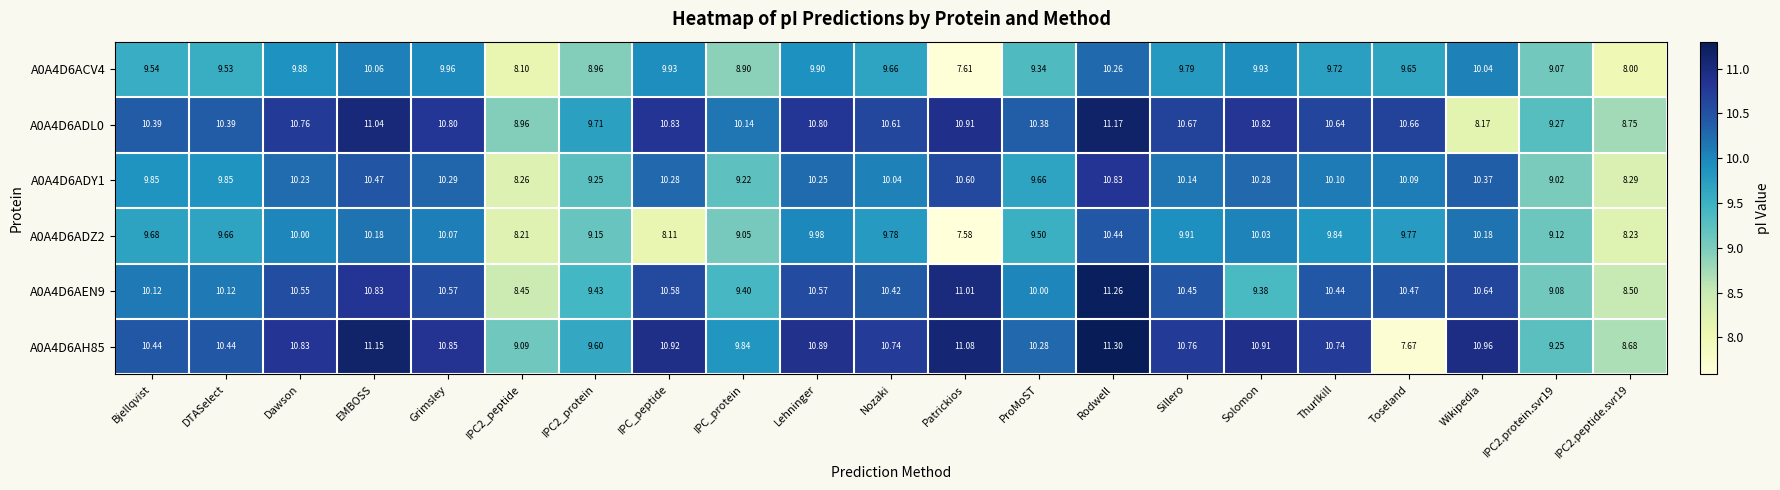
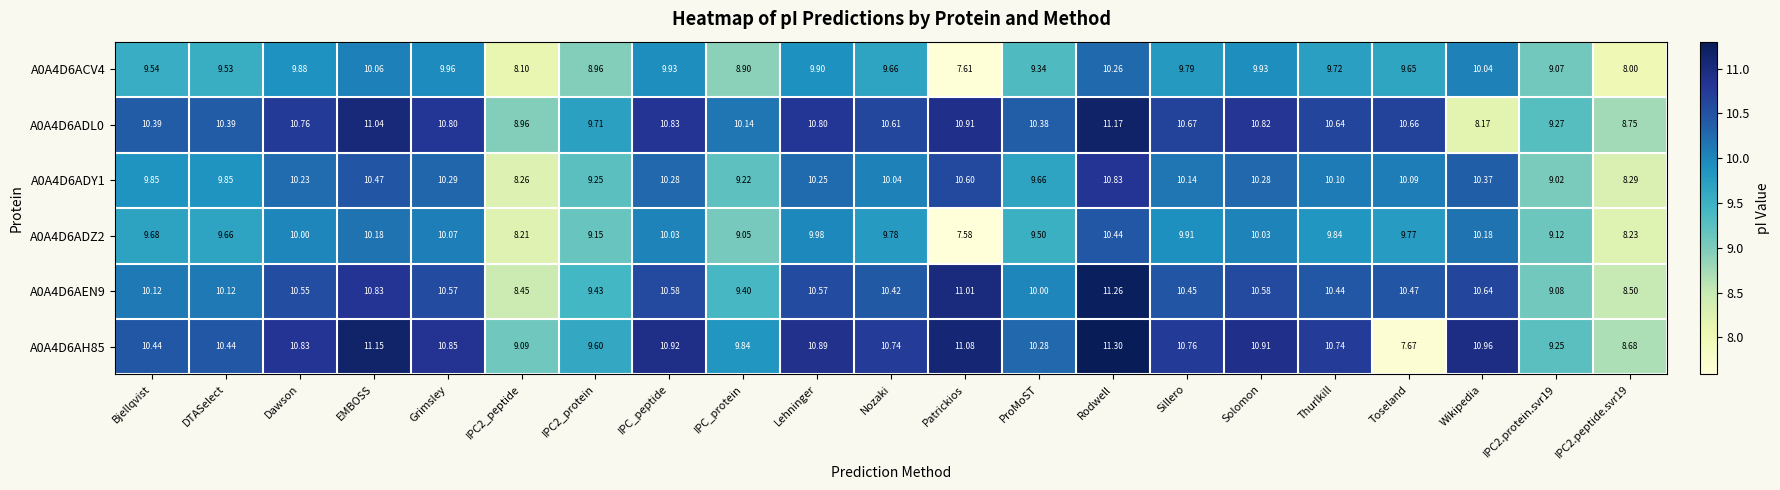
  {
    "A0A4D6ACV4": {
      "Bjellqvist": 9.54,
      "DTASelect": 9.53,
      "Dawson": 9.88,
      "EMBOSS": 10.06,
      "Grimsley": 9.96,
      "IPC2_peptide": 8.10,
      "IPC2_protein": 8.96,
      "IPC_peptide": 9.93,
      "IPC_protein": 8.90,
      "Lehninger": 9.90,
      "Nozaki": 9.66,
      "Patrickios": 7.61,
      "ProMoST": 9.34,
      "Rodwell": 10.26,
      "Sillero": 9.79,
      "Solomon": 9.93,
      "Thurlkill": 9.72,
      "Toseland": 9.65,
      "Wikipedia": 10.04,
      "IPC2.protein.svr19": 9.07,
      "IPC2.peptide.svr19": 8.00
    },
    "A0A4D6ADL0": {
      "Bjellqvist": 10.39,
      "DTASelect": 10.39,
      "Dawson": 10.76,
      "EMBOSS": 11.04,
      "Grimsley": 10.80,
      "IPC2_peptide": 8.96,
      "IPC2_protein": 9.71,
      "IPC_peptide": 10.83,
      "IPC_protein": 10.14,
      "Lehninger": 10.80,
      "Nozaki": 10.61,
      "Patrickios": 10.91,
      "ProMoST": 10.38,
      "Rodwell": 11.17,
      "Sillero": 10.67,
      "Solomon": 10.82,
      "Thurlkill": 10.64,
      "Toseland": 10.66,
      "Wikipedia": 8.17,
      "IPC2.protein.svr19": 9.27,
      "IPC2.peptide.svr19": 8.75
    },
    "A0A4D6ADY1": {
      "Bjellqvist": 9.85,
      "DTASelect": 9.85,
      "Dawson": 10.23,
      "EMBOSS": 10.47,
      "Grimsley": 10.29,
      "IPC2_peptide": 8.26,
      "IPC2_protein": 9.25,
      "IPC_peptide": 10.28,
      "IPC_protein": 9.22,
      "Lehninger": 10.25,
      "Nozaki": 10.04,
      "Patrickios": 10.60,
      "ProMoST": 9.66,
      "Rodwell": 10.83,
      "Sillero": 10.14,
      "Solomon": 10.28,
      "Thurlkill": 10.10,
      "Toseland": 10.09,
      "Wikipedia": 10.37,
      "IPC2.protein.svr19": 9.02,
      "IPC2.peptide.svr19": 8.29
    },
    "A0A4D6ADZ2": {
      "Bjellqvist": 9.68,
      "DTASelect": 9.66,
      "Dawson": 10.00,
      "EMBOSS": 10.18,
      "Grimsley": 10.07,
      "IPC2_peptide": 8.21,
      "IPC2_protein": 9.15,
-     "IPC_peptide": 8.11,
+     "IPC_peptide": 10.03,
      "IPC_protein": 9.05,
      "Lehninger": 9.98,
      "Nozaki": 9.78,
      "Patrickios": 7.58,
      "ProMoST": 9.50,
      "Rodwell": 10.44,
      "Sillero": 9.91,
      "Solomon": 10.03,
      "Thurlkill": 9.84,
      "Toseland": 9.77,
      "Wikipedia": 10.18,
      "IPC2.protein.svr19": 9.12,
      "IPC2.peptide.svr19": 8.23
    },
    "A0A4D6AEN9": {
      "Bjellqvist": 10.12,
      "DTASelect": 10.12,
      "Dawson": 10.55,
      "EMBOSS": 10.83,
      "Grimsley": 10.57,
      "IPC2_peptide": 8.45,
      "IPC2_protein": 9.43,
      "IPC_peptide": 10.58,
      "IPC_protein": 9.40,
      "Lehninger": 10.57,
      "Nozaki": 10.42,
      "Patrickios": 11.01,
      "ProMoST": 10.00,
      "Rodwell": 11.26,
      "Sillero": 10.45,
-     "Solomon": 9.38,
+     "Solomon": 10.58,
      "Thurlkill": 10.44,
      "Toseland": 10.47,
      "Wikipedia": 10.64,
      "IPC2.protein.svr19": 9.08,
      "IPC2.peptide.svr19": 8.50
    },
    "A0A4D6AH85": {
      "Bjellqvist": 10.44,
      "DTASelect": 10.44,
      "Dawson": 10.83,
      "EMBOSS": 11.15,
      "Grimsley": 10.85,
      "IPC2_peptide": 9.09,
      "IPC2_protein": 9.60,
      "IPC_peptide": 10.92,
      "IPC_protein": 9.84,
      "Lehninger": 10.89,
      "Nozaki": 10.74,
      "Patrickios": 11.08,
      "ProMoST": 10.28,
      "Rodwell": 11.30,
      "Sillero": 10.76,
      "Solomon": 10.91,
      "Thurlkill": 10.74,
      "Toseland": 7.67,
      "Wikipedia": 10.96,
      "IPC2.protein.svr19": 9.25,
      "IPC2.peptide.svr19": 8.68
    }
  }
